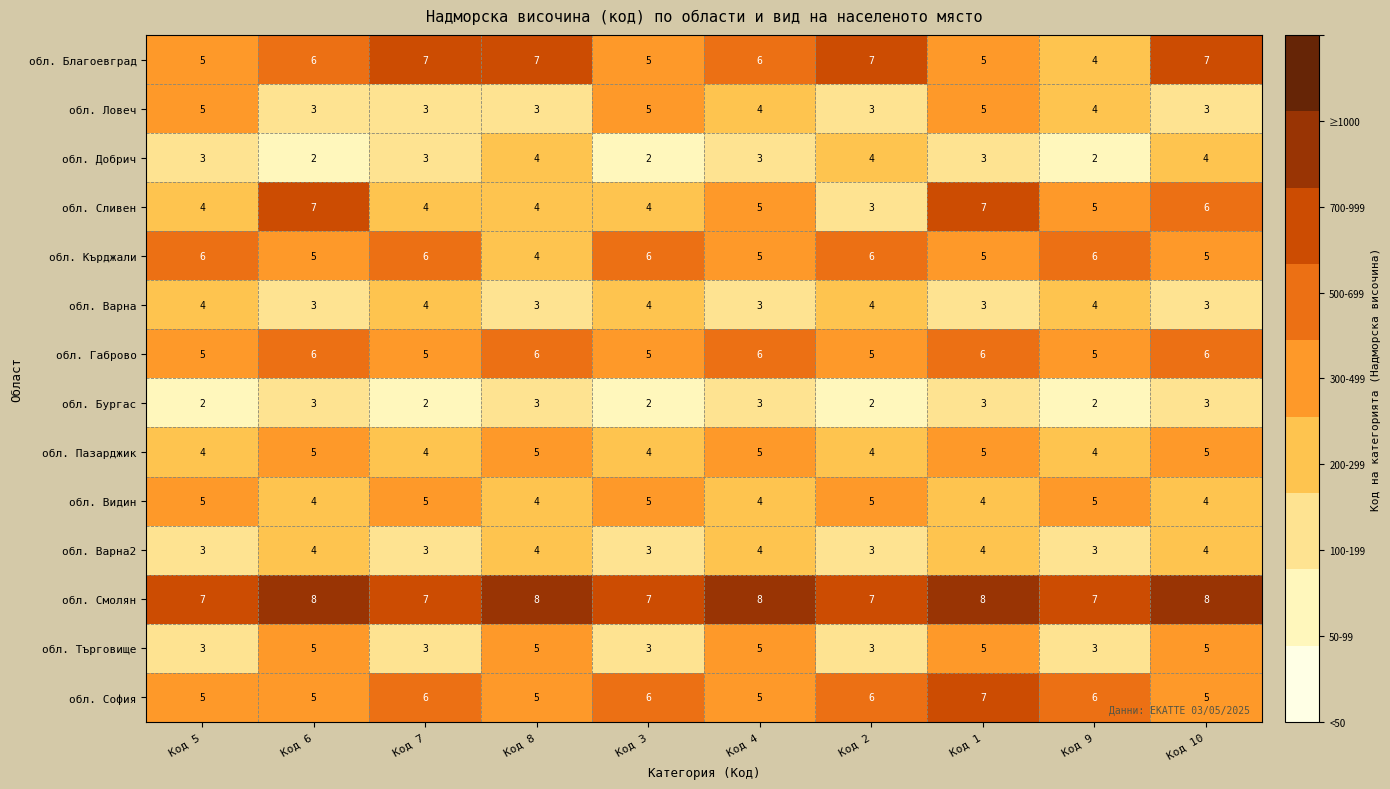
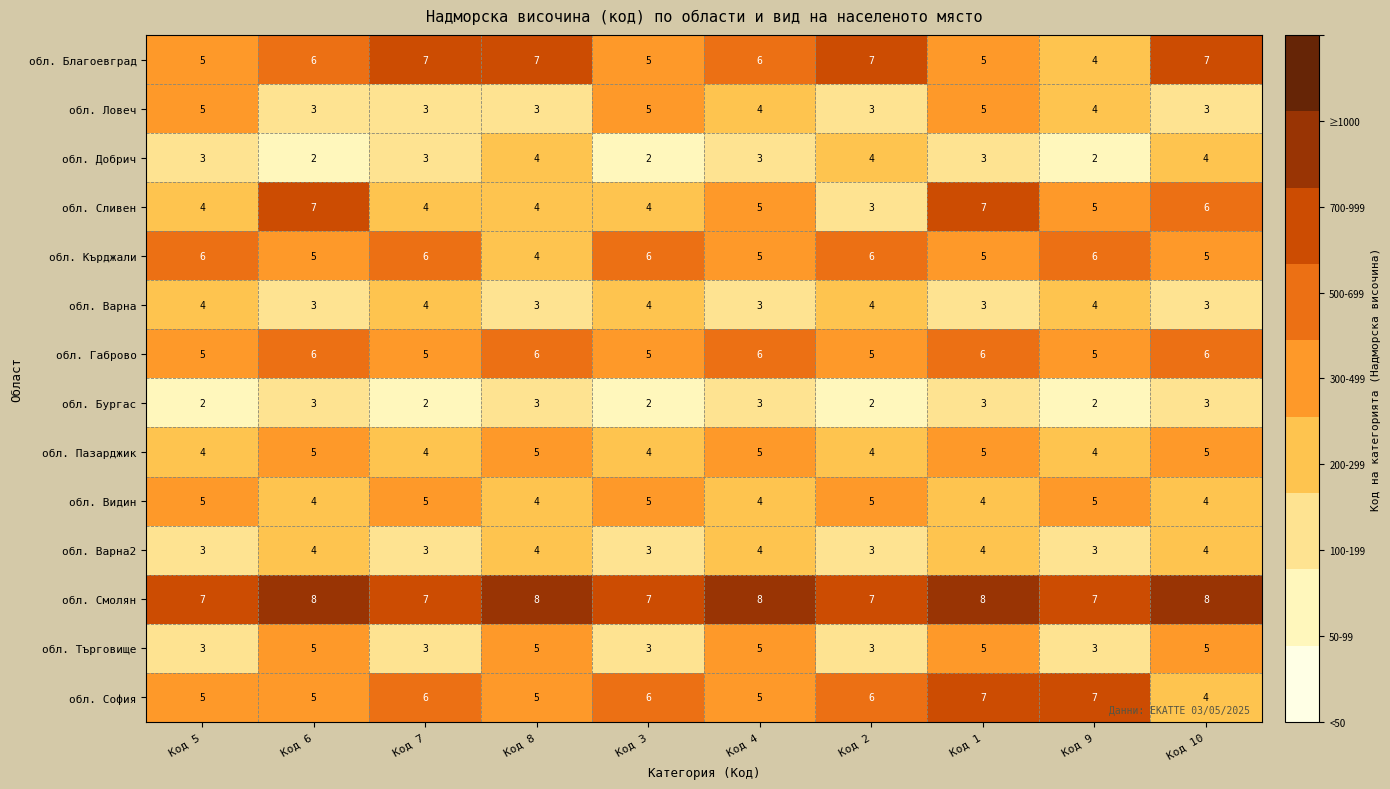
  {
    "обл. Благоевград": {
      "Код 5": 5,
      "Код 6": 6,
      "Код 7": 7,
      "Код 8": 7,
      "Код 3": 5,
      "Код 4": 6,
      "Код 2": 7,
      "Код 1": 5,
      "Код 9": 4,
      "Код 10": 7
    },
    "обл. Ловеч": {
      "Код 5": 5,
      "Код 6": 3,
      "Код 7": 3,
      "Код 8": 3,
      "Код 3": 5,
      "Код 4": 4,
      "Код 2": 3,
      "Код 1": 5,
      "Код 9": 4,
      "Код 10": 3
    },
    "обл. Добрич": {
      "Код 5": 3,
      "Код 6": 2,
      "Код 7": 3,
      "Код 8": 4,
      "Код 3": 2,
      "Код 4": 3,
      "Код 2": 4,
      "Код 1": 3,
      "Код 9": 2,
      "Код 10": 4
    },
    "обл. Сливен": {
      "Код 5": 4,
      "Код 6": 7,
      "Код 7": 4,
      "Код 8": 4,
      "Код 3": 4,
      "Код 4": 5,
      "Код 2": 3,
      "Код 1": 7,
      "Код 9": 5,
      "Код 10": 6
    },
    "обл. Кърджали": {
      "Код 5": 6,
      "Код 6": 5,
      "Код 7": 6,
      "Код 8": 4,
      "Код 3": 6,
      "Код 4": 5,
      "Код 2": 6,
      "Код 1": 5,
      "Код 9": 6,
      "Код 10": 5
    },
    "обл. Варна": {
      "Код 5": 4,
      "Код 6": 3,
      "Код 7": 4,
      "Код 8": 3,
      "Код 3": 4,
      "Код 4": 3,
      "Код 2": 4,
      "Код 1": 3,
      "Код 9": 4,
      "Код 10": 3
    },
    "обл. Габрово": {
      "Код 5": 5,
      "Код 6": 6,
      "Код 7": 5,
      "Код 8": 6,
      "Код 3": 5,
      "Код 4": 6,
      "Код 2": 5,
      "Код 1": 6,
      "Код 9": 5,
      "Код 10": 6
    },
    "обл. Бургас": {
      "Код 5": 2,
      "Код 6": 3,
      "Код 7": 2,
      "Код 8": 3,
      "Код 3": 2,
      "Код 4": 3,
      "Код 2": 2,
      "Код 1": 3,
      "Код 9": 2,
      "Код 10": 3
    },
    "обл. Пазарджик": {
      "Код 5": 4,
      "Код 6": 5,
      "Код 7": 4,
      "Код 8": 5,
      "Код 3": 4,
      "Код 4": 5,
      "Код 2": 4,
      "Код 1": 5,
      "Код 9": 4,
      "Код 10": 5
    },
    "обл. Видин": {
      "Код 5": 5,
      "Код 6": 4,
      "Код 7": 5,
      "Код 8": 4,
      "Код 3": 5,
      "Код 4": 4,
      "Код 2": 5,
      "Код 1": 4,
      "Код 9": 5,
      "Код 10": 4
    },
    "обл. Варна2": {
      "Код 5": 3,
      "Код 6": 4,
      "Код 7": 3,
      "Код 8": 4,
      "Код 3": 3,
      "Код 4": 4,
      "Код 2": 3,
      "Код 1": 4,
      "Код 9": 3,
      "Код 10": 4
    },
    "обл. Смолян": {
      "Код 5": 7,
      "Код 6": 8,
      "Код 7": 7,
      "Код 8": 8,
      "Код 3": 7,
      "Код 4": 8,
      "Код 2": 7,
      "Код 1": 8,
      "Код 9": 7,
      "Код 10": 8
    },
    "обл. Търговище": {
      "Код 5": 3,
      "Код 6": 5,
      "Код 7": 3,
      "Код 8": 5,
      "Код 3": 3,
      "Код 4": 5,
      "Код 2": 3,
      "Код 1": 5,
      "Код 9": 3,
      "Код 10": 5
    },
    "обл. София": {
      "Код 5": 5,
      "Код 6": 5,
      "Код 7": 6,
      "Код 8": 5,
      "Код 3": 6,
      "Код 4": 5,
      "Код 2": 6,
      "Код 1": 7,
-     "Код 9": 6,
-     "Код 10": 5
+     "Код 9": 7,
+     "Код 10": 4
    }
  }
